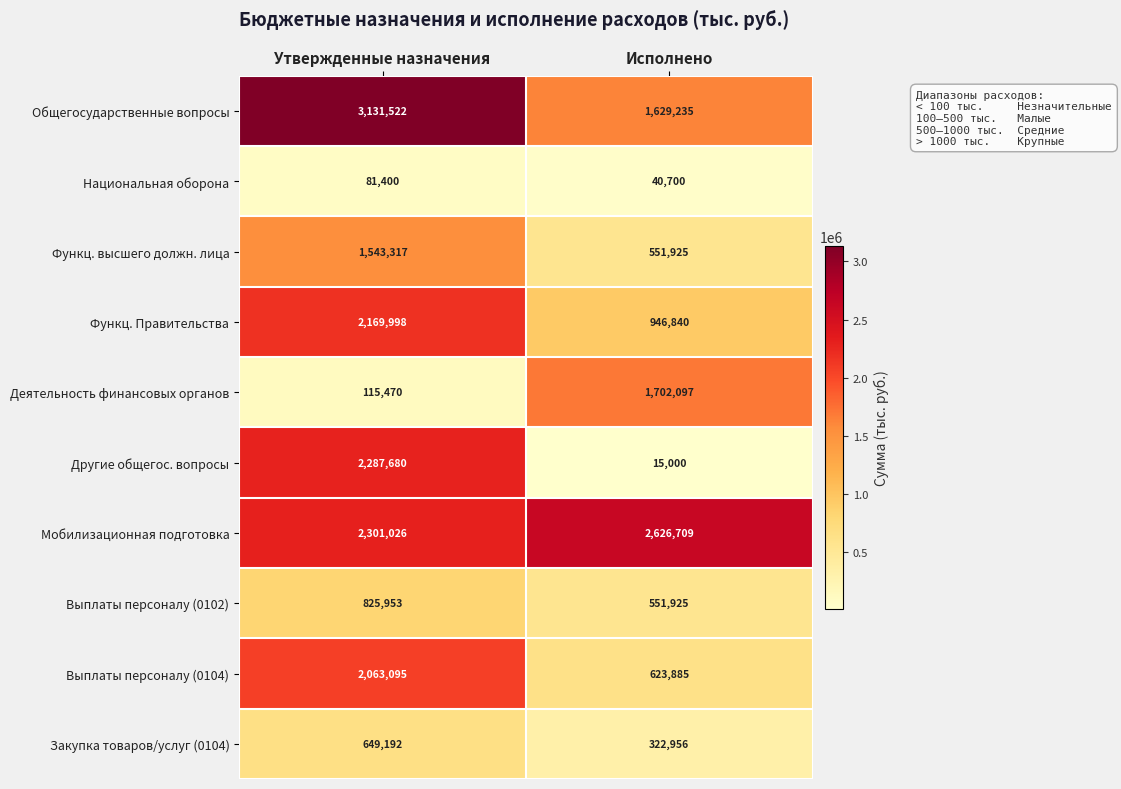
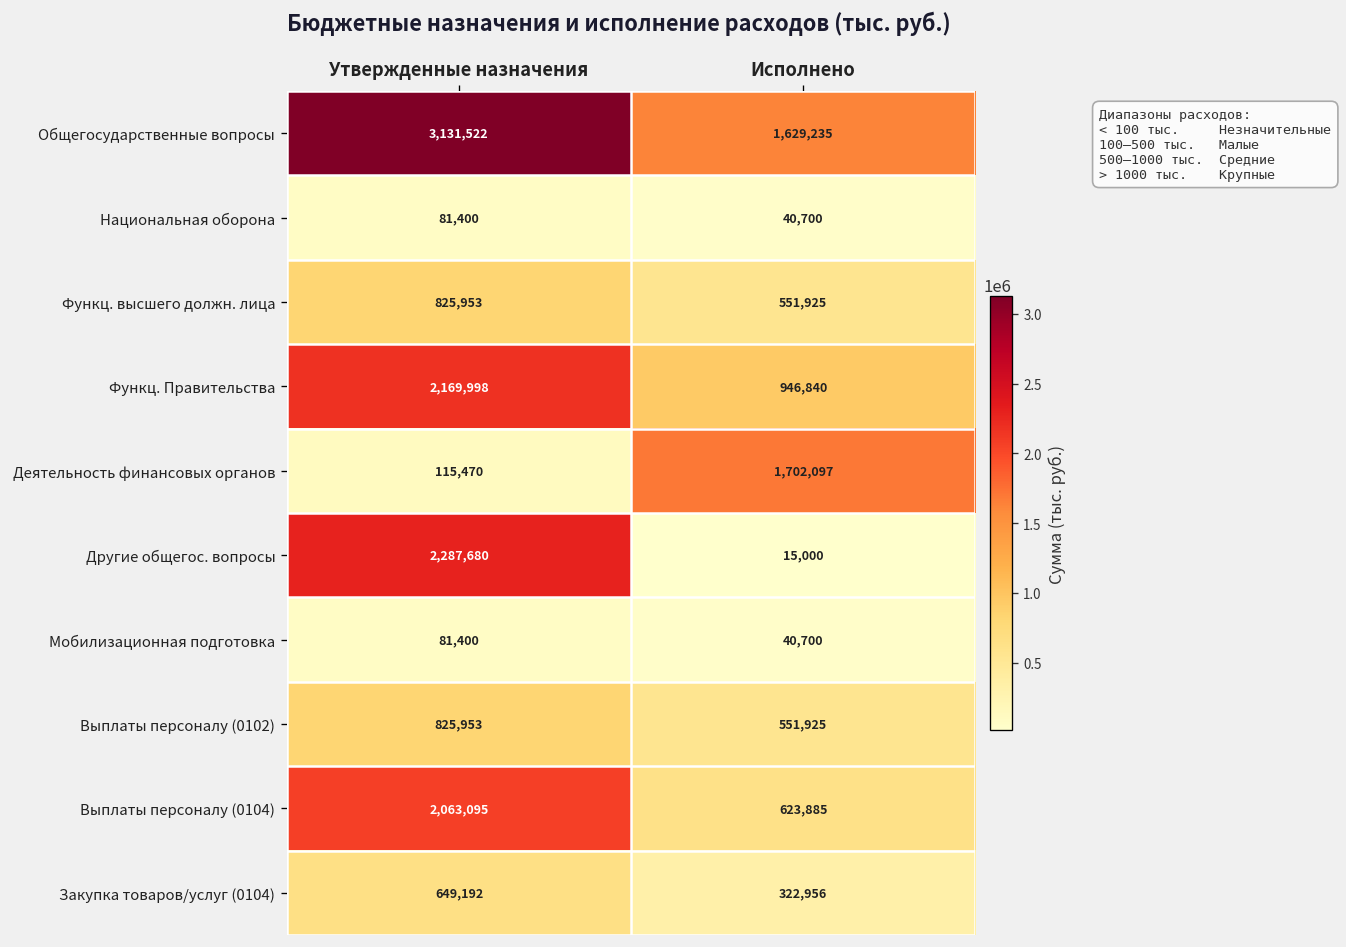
  {
    "Общегосударственные вопросы": {
      "Утвержденные назначения": "3,131,522",
      "Исполнено": "1,629,235"
    },
    "Национальная оборона": {
      "Утвержденные назначения": "81,400",
      "Исполнено": "40,700"
    },
    "Функц. высшего должн. лица": {
-     "Утвержденные назначения": "1,543,317",
+     "Утвержденные назначения": "825,953",
      "Исполнено": "551,925"
    },
    "Функц. Правительства": {
      "Утвержденные назначения": "2,169,998",
      "Исполнено": "946,840"
    },
    "Деятельность финансовых органов": {
      "Утвержденные назначения": "115,470",
      "Исполнено": "1,702,097"
    },
    "Другие общегос. вопросы": {
      "Утвержденные назначения": "2,287,680",
      "Исполнено": "15,000"
    },
    "Мобилизационная подготовка": {
-     "Утвержденные назначения": "2,301,026",
-     "Исполнено": "2,626,709"
+     "Утвержденные назначения": "81,400",
+     "Исполнено": "40,700"
    },
    "Выплаты персоналу (0102)": {
      "Утвержденные назначения": "825,953",
      "Исполнено": "551,925"
    },
    "Выплаты персоналу (0104)": {
      "Утвержденные назначения": "2,063,095",
      "Исполнено": "623,885"
    },
    "Закупка товаров/услуг (0104)": {
      "Утвержденные назначения": "649,192",
      "Исполнено": "322,956"
    }
  }
